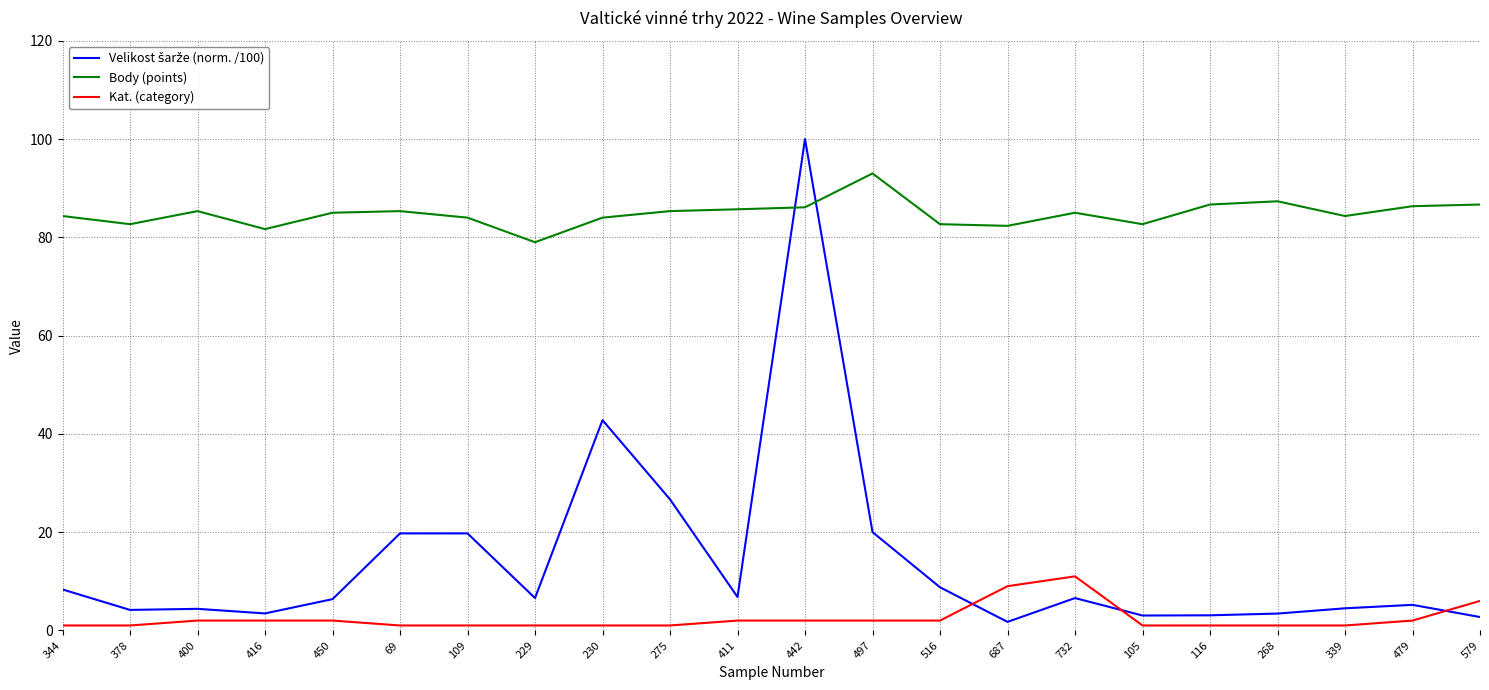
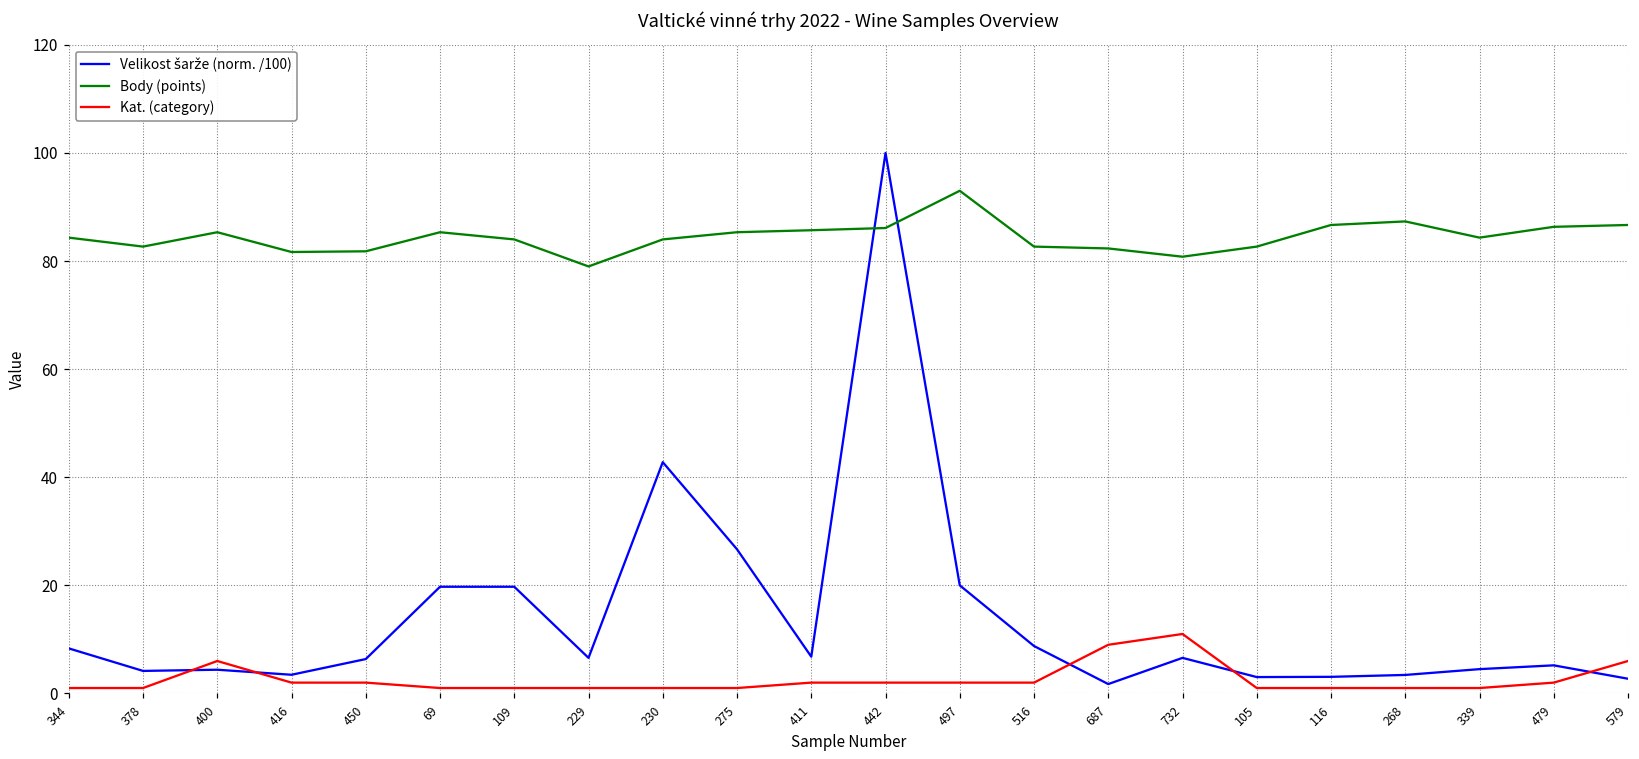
  {
    "Velikost šarže (norm. /100)": {
      "344": 8,
      "378": 4,
      "400": 4,
      "416": 3,
      "450": 6,
      "69": 20,
      "109": 20,
      "229": 7,
      "230": 43,
      "275": 27,
      "411": 7,
      "442": 100,
      "497": 20,
      "516": 9,
      "687": 2,
      "732": 7,
      "105": 3,
      "116": 3,
      "268": 3,
      "339": 4,
      "479": 5,
      "579": 3
    },
    "Body (points)": {
      "344": 84,
      "378": 83,
      "400": 85,
      "416": 82,
-     "450": 85,
+     "450": 82,
      "69": 85,
      "109": 84,
      "229": 79,
      "230": 84,
      "275": 85,
      "411": 86,
      "442": 86,
      "497": 93,
      "516": 83,
      "687": 82,
-     "732": 85,
+     "732": 81,
      "105": 83,
      "116": 87,
      "268": 87,
      "339": 84,
      "479": 86,
      "579": 87
    },
    "Kat. (category)": {
      "344": 1,
      "378": 1,
-     "400": 2,
+     "400": 6,
      "416": 2,
      "450": 2,
      "69": 1,
      "109": 1,
      "229": 1,
      "230": 1,
      "275": 1,
      "411": 2,
      "442": 2,
      "497": 2,
      "516": 2,
      "687": 9,
      "732": 11,
      "105": 1,
      "116": 1,
      "268": 1,
      "339": 1,
      "479": 2,
      "579": 6
    }
  }
